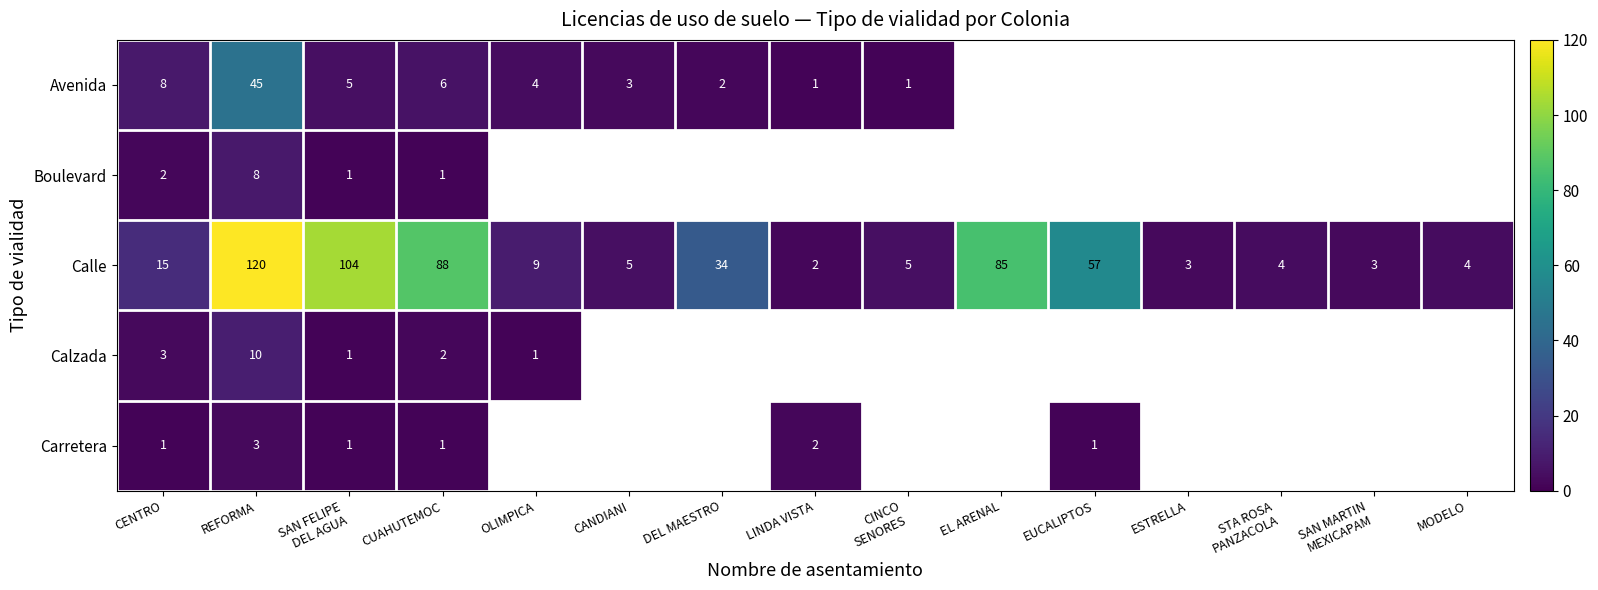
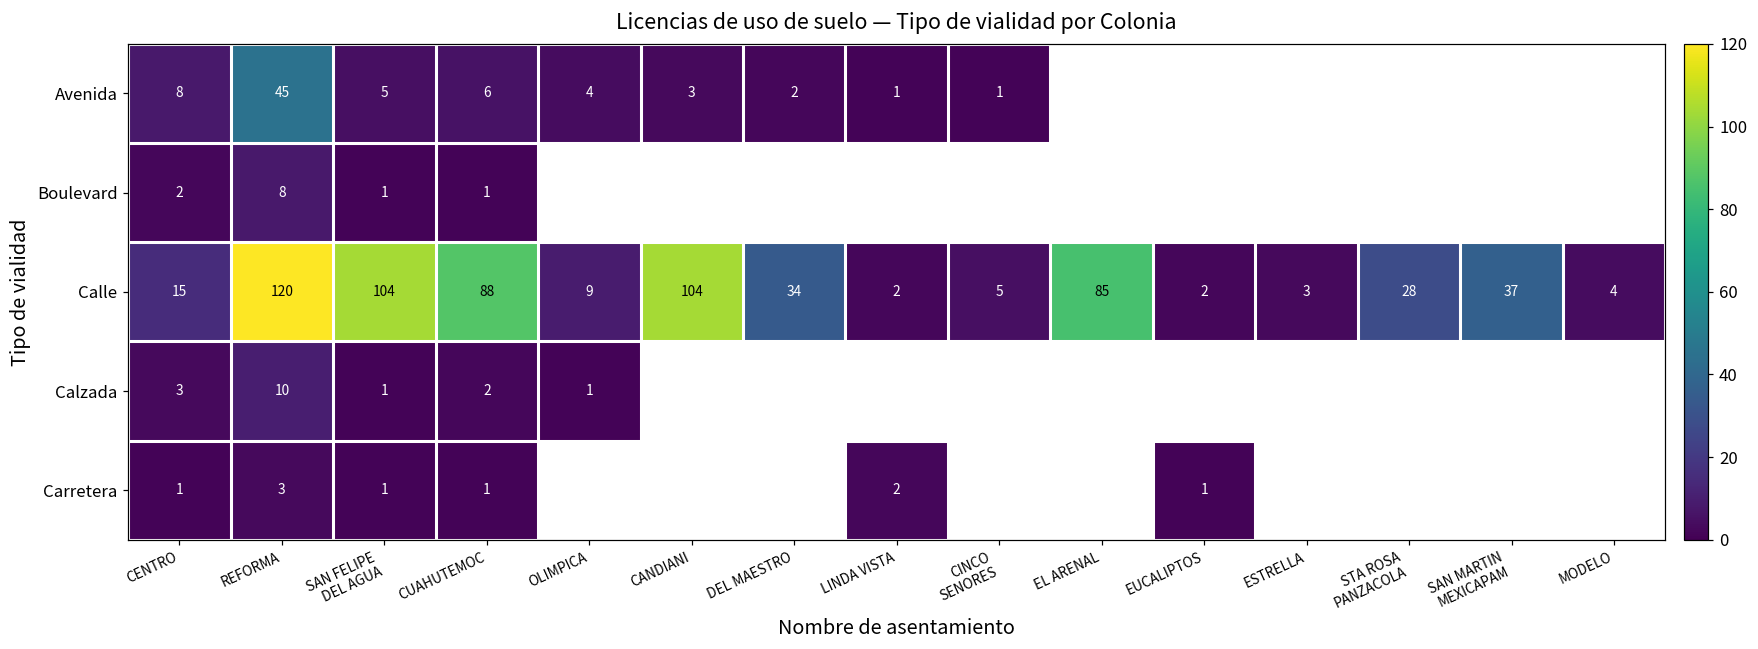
  {
    "Avenida": {
      "CENTRO": 8,
      "REFORMA": 45,
      "SAN FELIPE DEL AGUA": 5,
      "CUAHUTEMOC": 6,
      "OLIMPICA": 4,
      "CANDIANI": 3,
      "DEL MAESTRO": 2,
      "LINDA VISTA": 1,
      "CINCO SENORES": 1
    },
    "Boulevard": {
      "CENTRO": 2,
      "REFORMA": 8,
      "SAN FELIPE DEL AGUA": 1,
      "CUAHUTEMOC": 1
    },
    "Calle": {
      "CENTRO": 15,
      "REFORMA": 120,
      "SAN FELIPE DEL AGUA": 104,
      "CUAHUTEMOC": 88,
      "OLIMPICA": 9,
-     "CANDIANI": 5,
+     "CANDIANI": 104,
      "DEL MAESTRO": 34,
      "LINDA VISTA": 2,
      "CINCO SENORES": 5,
      "EL ARENAL": 85,
-     "EUCALIPTOS": 57,
+     "EUCALIPTOS": 2,
      "ESTRELLA": 3,
-     "STA ROSA PANZACOLA": 4,
-     "SAN MARTIN MEXICAPAM": 3,
+     "STA ROSA PANZACOLA": 28,
+     "SAN MARTIN MEXICAPAM": 37,
      "MODELO": 4
    },
    "Calzada": {
      "CENTRO": 3,
      "REFORMA": 10,
      "SAN FELIPE DEL AGUA": 1,
      "CUAHUTEMOC": 2,
      "OLIMPICA": 1
    },
    "Carretera": {
      "CENTRO": 1,
      "REFORMA": 3,
      "SAN FELIPE DEL AGUA": 1,
      "CUAHUTEMOC": 1,
      "LINDA VISTA": 2,
      "EUCALIPTOS": 1
    }
  }
